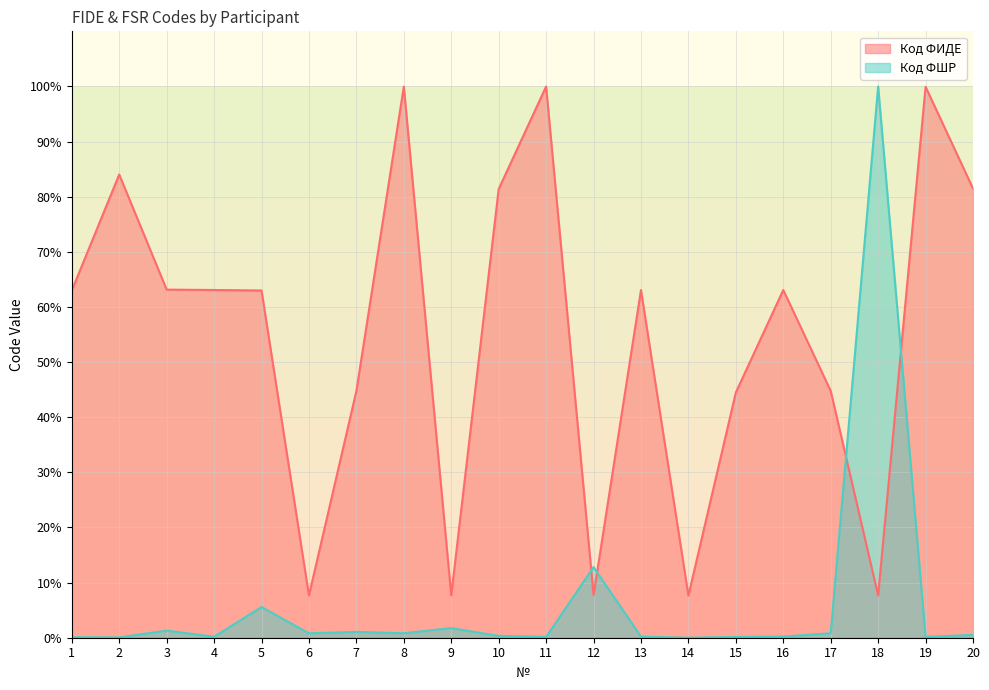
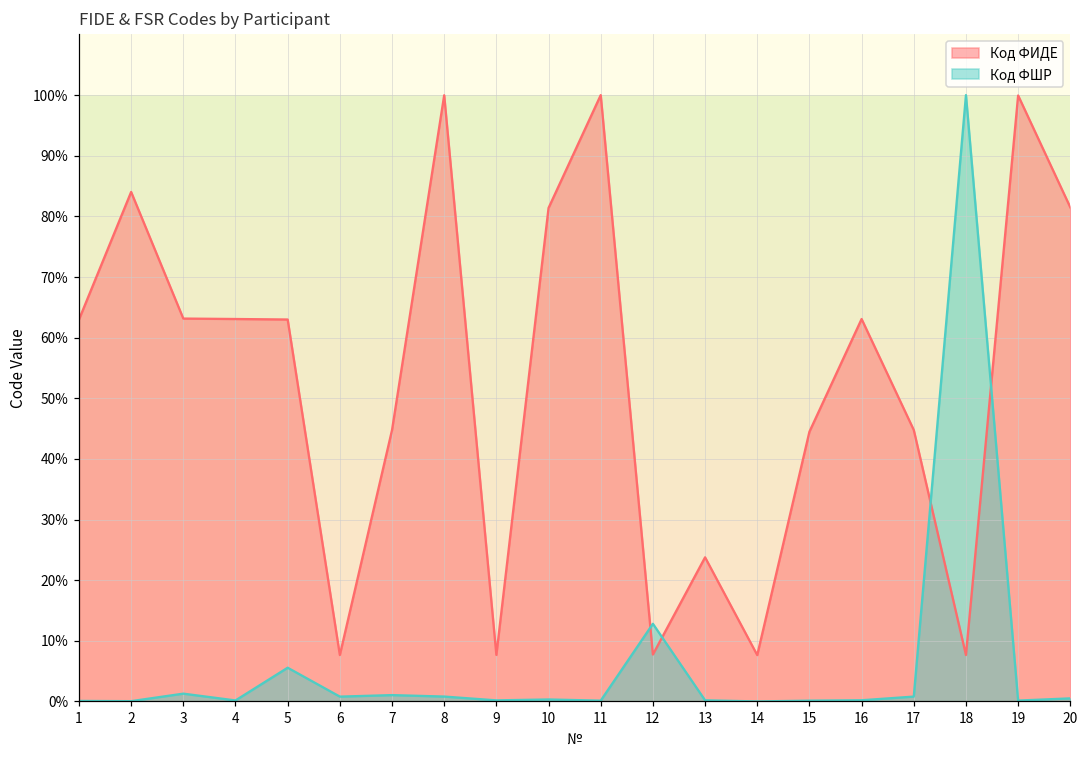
  {
    "Код ФИДЕ": {
      "1": "63%",
      "2": "84%",
      "3": "63%",
      "4": "63%",
      "5": "63%",
      "6": "8%",
      "7": "45%",
      "8": "100%",
      "9": "8%",
      "10": "81%",
      "11": "100%",
      "12": "8%",
-     "13": "63%",
+     "13": "24%",
      "14": "8%",
      "15": "44%",
      "16": "63%",
      "17": "45%",
      "18": "8%",
      "19": "100%",
      "20": "81%"
    },
    "Код ФШР": {
      "1": "0%",
      "2": "0%",
      "3": "1%",
      "4": "0%",
      "5": "6%",
      "6": "1%",
      "7": "1%",
      "8": "1%",
-     "9": "2%",
+     "9": "0%",
      "10": "0%",
      "11": "0%",
      "12": "13%",
      "13": "0%",
      "14": "0%",
      "15": "0%",
      "16": "0%",
      "17": "1%",
      "18": "100%",
      "19": "0%",
      "20": "1%"
    }
  }
